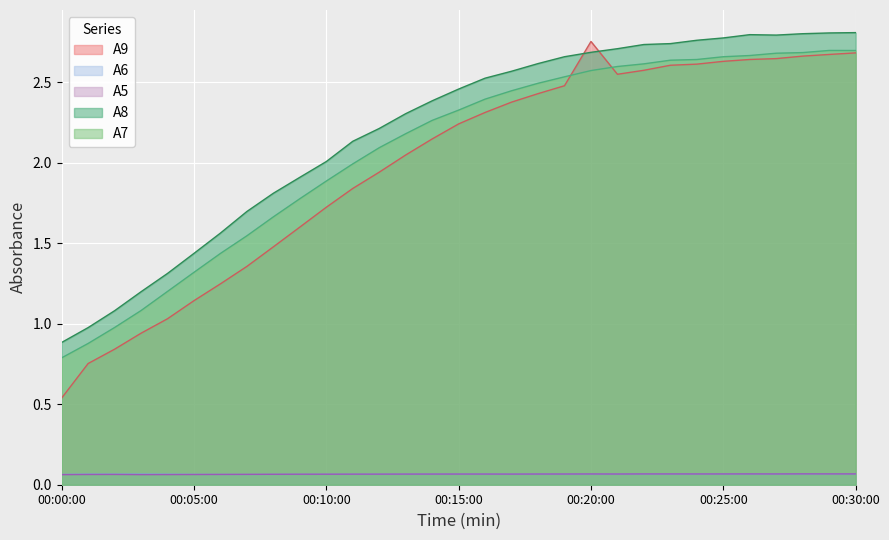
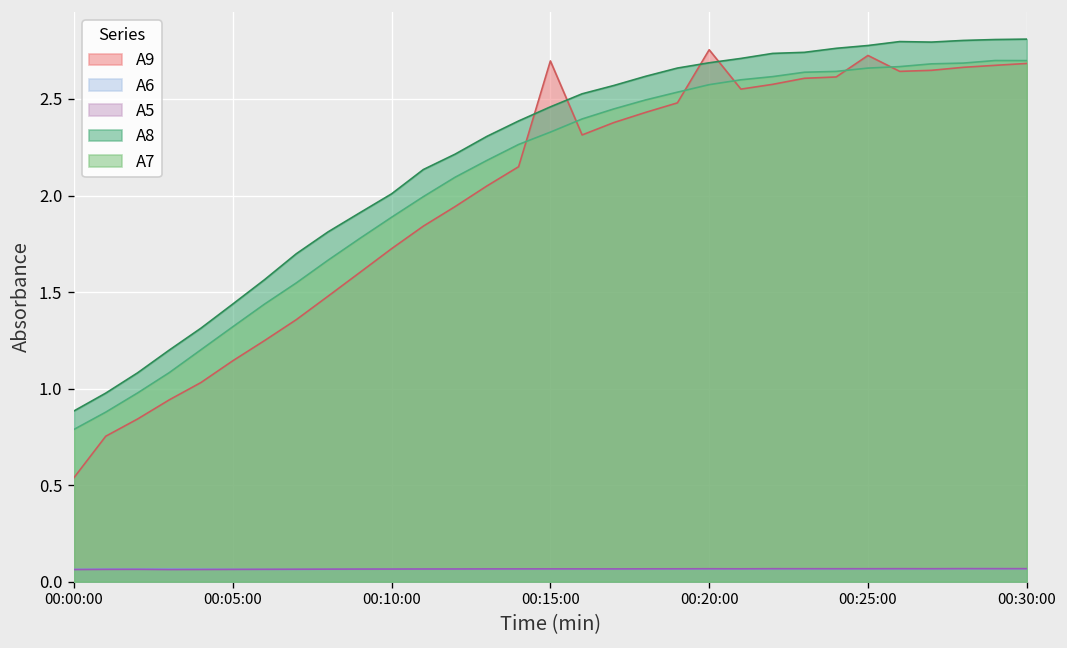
  {
    "A9": {
      "00:00:00": 0.54,
      "00:05:00": 1.14,
      "00:10:00": 1.72,
-     "00:15:00": 2.24,
+     "00:15:00": 2.70,
      "00:20:00": 2.76,
-     "00:25:00": 2.63
+     "00:25:00": 2.73
    }
  }
